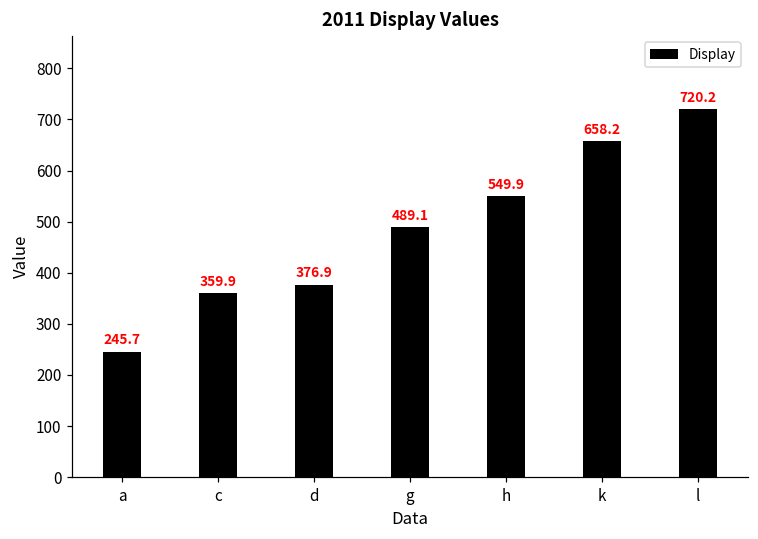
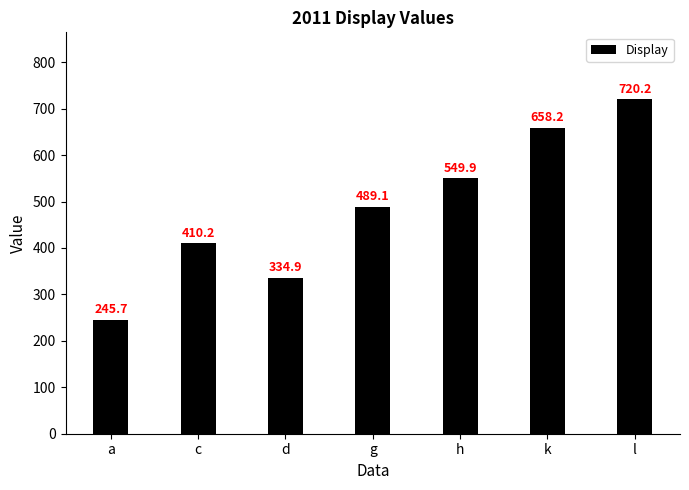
  {
    "a": 245.7,
-   "c": 359.9,
-   "d": 376.9,
+   "c": 410.2,
+   "d": 334.9,
    "g": 489.1,
    "h": 549.9,
    "k": 658.2,
    "l": 720.2
  }
